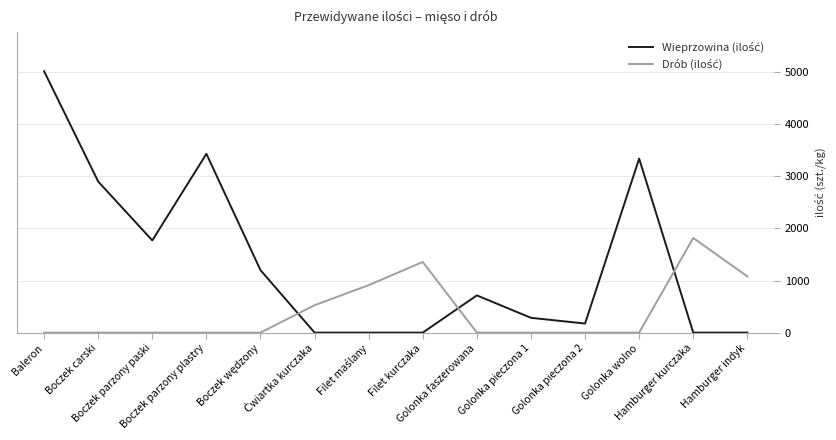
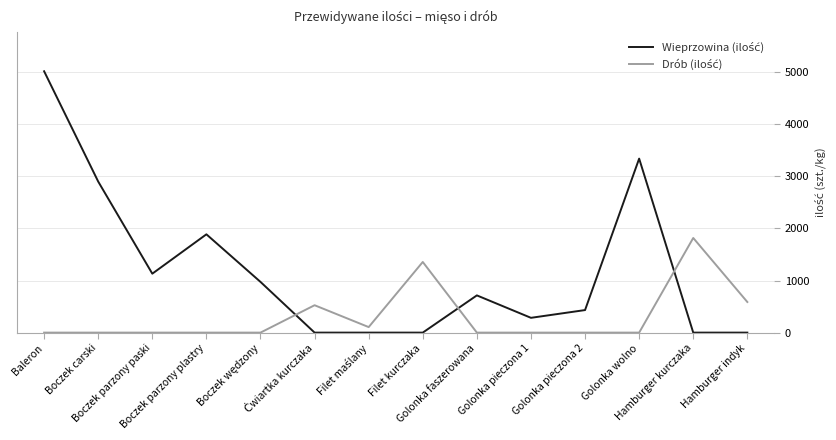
  {
    "Wieprzowina (ilość)": {
      "Baleron": 5000,
      "Boczek carski": 2900,
-     "Boczek parzony paski": 1800,
-     "Boczek parzony plastry": 3400,
-     "Boczek wędzony": 1200,
+     "Boczek parzony paski": 1100,
+     "Boczek parzony plastry": 1900,
+     "Boczek wędzony": 1000,
      "Ćwiartka kurczaka": 0,
      "Filet maślany": 0,
      "Filet kurczaka": 0,
      "Golonka faszerowana": 700,
      "Golonka pieczona 1": 300,
-     "Golonka pieczona 2": 200,
+     "Golonka pieczona 2": 400,
      "Golonka wolno": 3300,
      "Hamburger kurczaka": 0,
      "Hamburger indyk": 0
    },
    "Drób (ilość)": {
      "Baleron": 0,
      "Boczek carski": 0,
      "Boczek parzony paski": 0,
      "Boczek parzony plastry": 0,
      "Boczek wędzony": 0,
      "Ćwiartka kurczaka": 500,
-     "Filet maślany": 900,
+     "Filet maślany": 100,
      "Filet kurczaka": 1400,
      "Golonka faszerowana": 0,
      "Golonka pieczona 1": 0,
      "Golonka pieczona 2": 0,
      "Golonka wolno": 0,
      "Hamburger kurczaka": 1800,
-     "Hamburger indyk": 1100
+     "Hamburger indyk": 600
    }
  }
